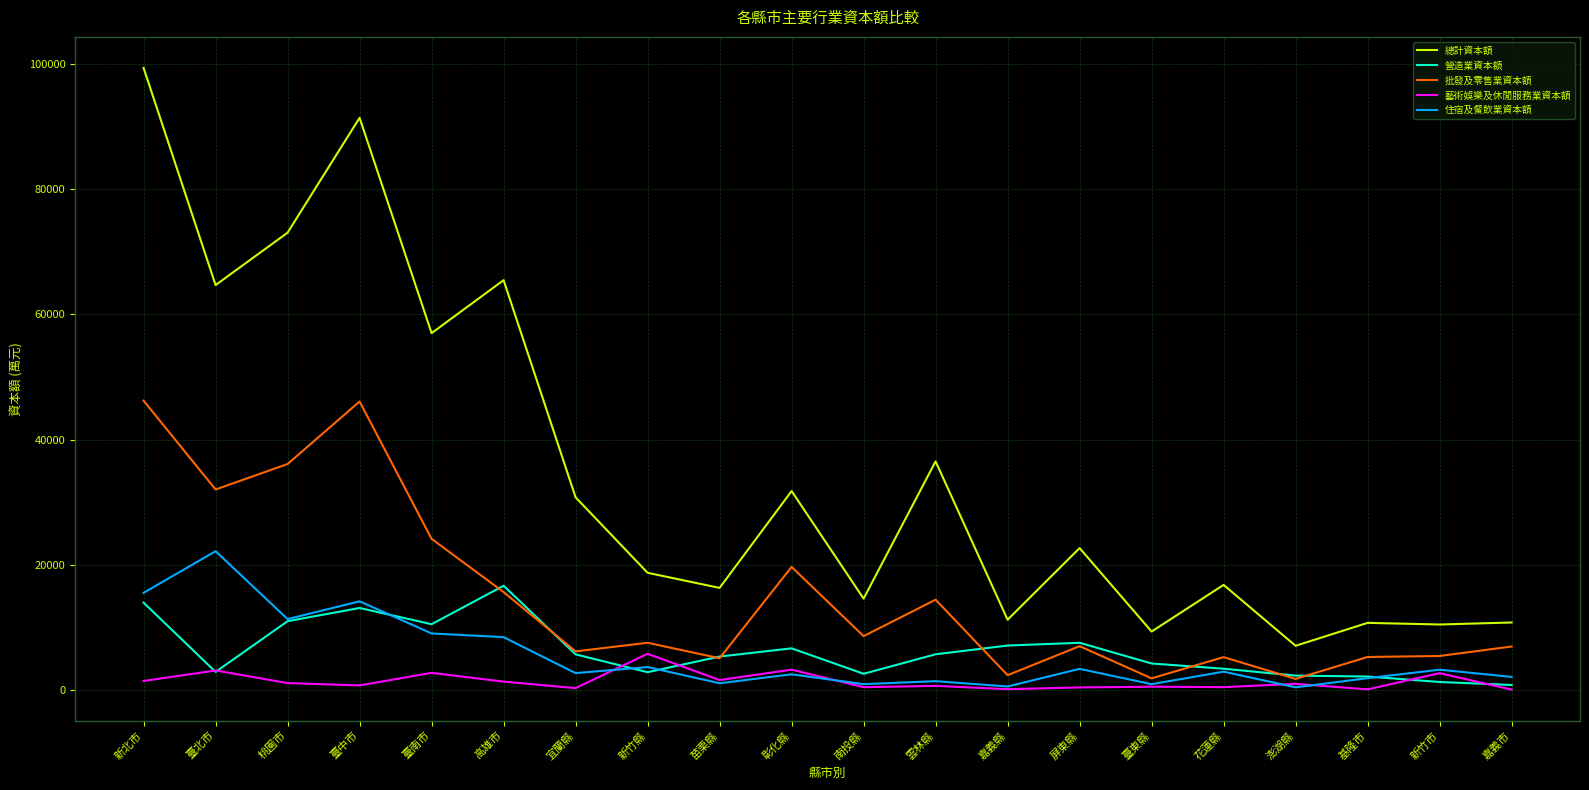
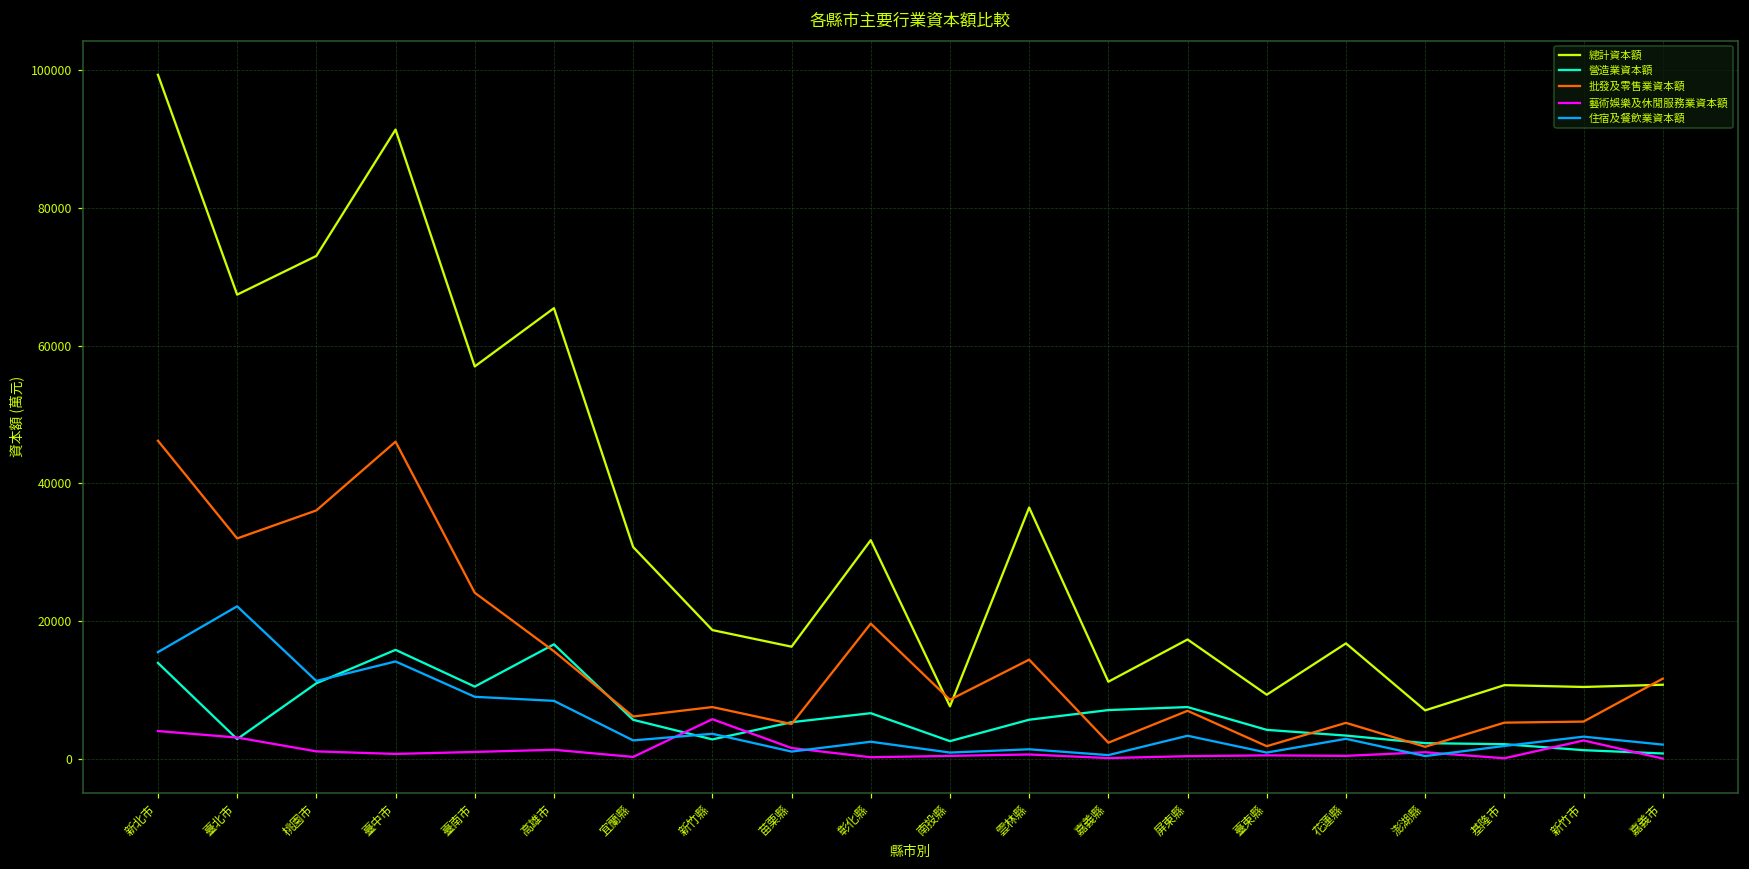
  {
    "總計資本額": {
      "新北市": 99000,
-     "臺北市": 65000,
+     "臺北市": 67000,
      "桃園市": 73000,
      "臺中市": 91000,
      "臺南市": 57000,
      "高雄市": 65000,
      "宜蘭縣": 31000,
      "新竹縣": 19000,
      "苗栗縣": 16000,
      "彰化縣": 32000,
-     "南投縣": 15000,
+     "南投縣": 8000,
      "雲林縣": 37000,
      "嘉義縣": 11000,
-     "屏東縣": 23000,
+     "屏東縣": 17000,
      "臺東縣": 9000,
      "花蓮縣": 17000,
      "澎湖縣": 7000,
      "基隆市": 11000,
      "新竹市": 10000,
      "嘉義市": 11000
    },
    "營造業資本額": {
      "新北市": 14000,
-     "臺中市": 13000,
+     "臺中市": 16000,
      "臺南市": 11000,
      "高雄市": 17000,
      "宜蘭縣": 6000,
      "新竹縣": 3000,
      "彰化縣": 7000,
      "南投縣": 3000,
      "雲林縣": 6000,
      "嘉義縣": 7000,
      "屏東縣": 8000,
      "臺東縣": 4000,
      "花蓮縣": 3000,
      "澎湖縣": 2000,
      "新竹市": 1000,
      "嘉義市": 1000
    },
    "批發及零售業資本額": {
      "新北市": 46000,
      "臺北市": 32000,
      "桃園市": 36000,
      "臺中市": 46000,
      "臺南市": 24000,
      "高雄市": 16000,
      "宜蘭縣": 6000,
      "新竹縣": 8000,
      "彰化縣": 20000,
      "南投縣": 9000,
      "雲林縣": 14000,
      "嘉義縣": 2000,
      "屏東縣": 7000,
      "臺東縣": 2000,
      "花蓮縣": 5000,
      "澎湖縣": 2000,
      "基隆市": 5000,
      "新竹市": 5000,
-     "嘉義市": 7000
+     "嘉義市": 12000
    },
    "藝術娛樂及休閒服務業資本額": {
-     "新北市": 1000,
+     "新北市": 4000,
      "桃園市": 1000,
      "臺中市": 1000,
-     "臺南市": 3000,
+     "臺南市": 1000,
      "高雄市": 1000,
      "宜蘭縣": 0,
      "新竹縣": 6000,
      "苗栗縣": 2000,
-     "彰化縣": 3000,
+     "彰化縣": 0,
      "南投縣": 0,
      "雲林縣": 1000,
      "嘉義縣": 0,
      "屏東縣": 0,
      "花蓮縣": 0,
      "澎湖縣": 1000,
      "基隆市": 0,
      "新竹市": 3000,
      "嘉義市": 0
    },
    "住宿及餐飲業資本額": {
      "新北市": 16000,
      "臺北市": 22000,
      "臺中市": 14000,
      "臺南市": 9000,
      "高雄市": 8000,
      "宜蘭縣": 3000,
      "新竹縣": 4000,
      "苗栗縣": 1000,
      "彰化縣": 3000,
      "南投縣": 1000,
      "雲林縣": 1000,
      "嘉義縣": 1000,
      "屏東縣": 3000,
      "花蓮縣": 3000,
      "澎湖縣": 0,
      "新竹市": 3000,
      "嘉義市": 2000
    }
  }
